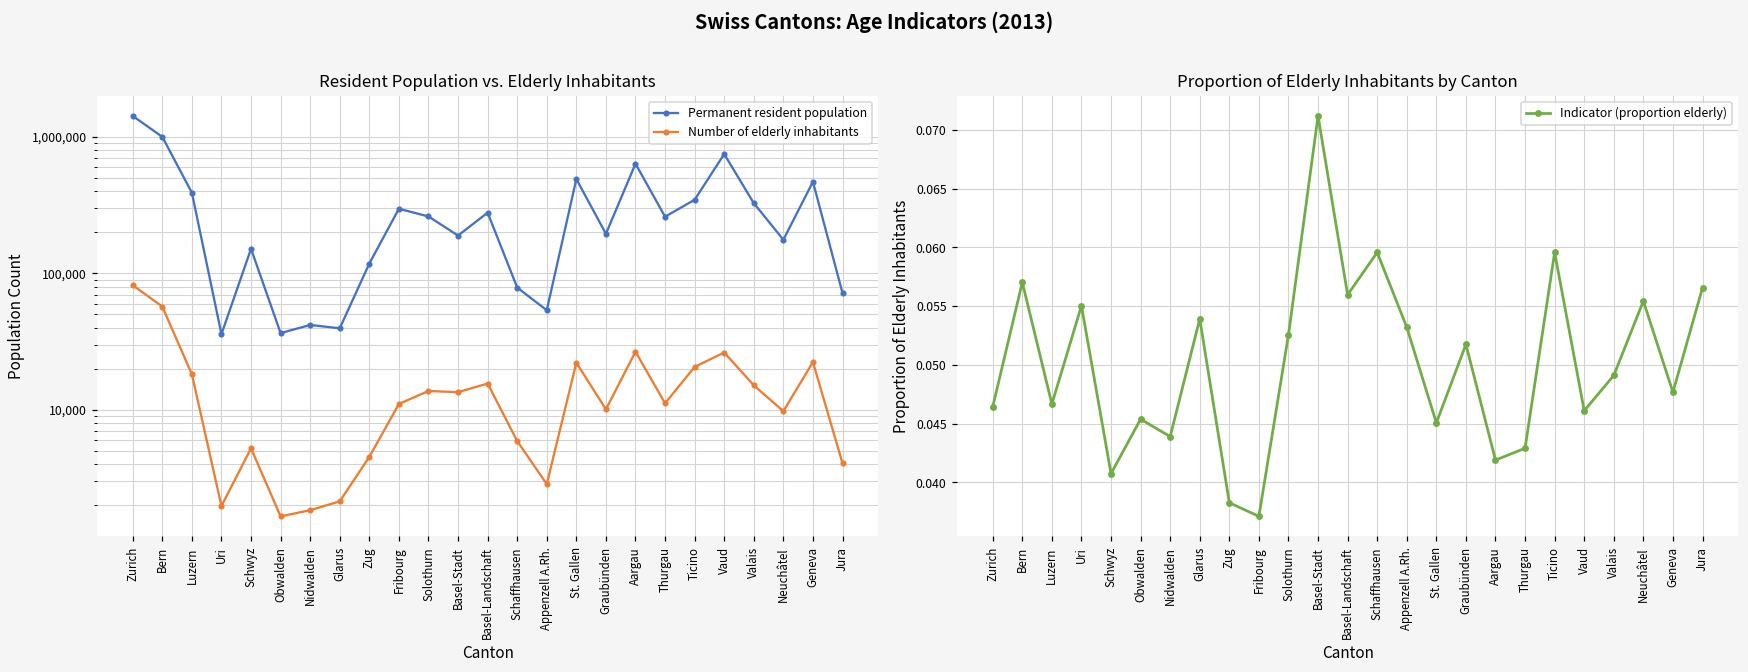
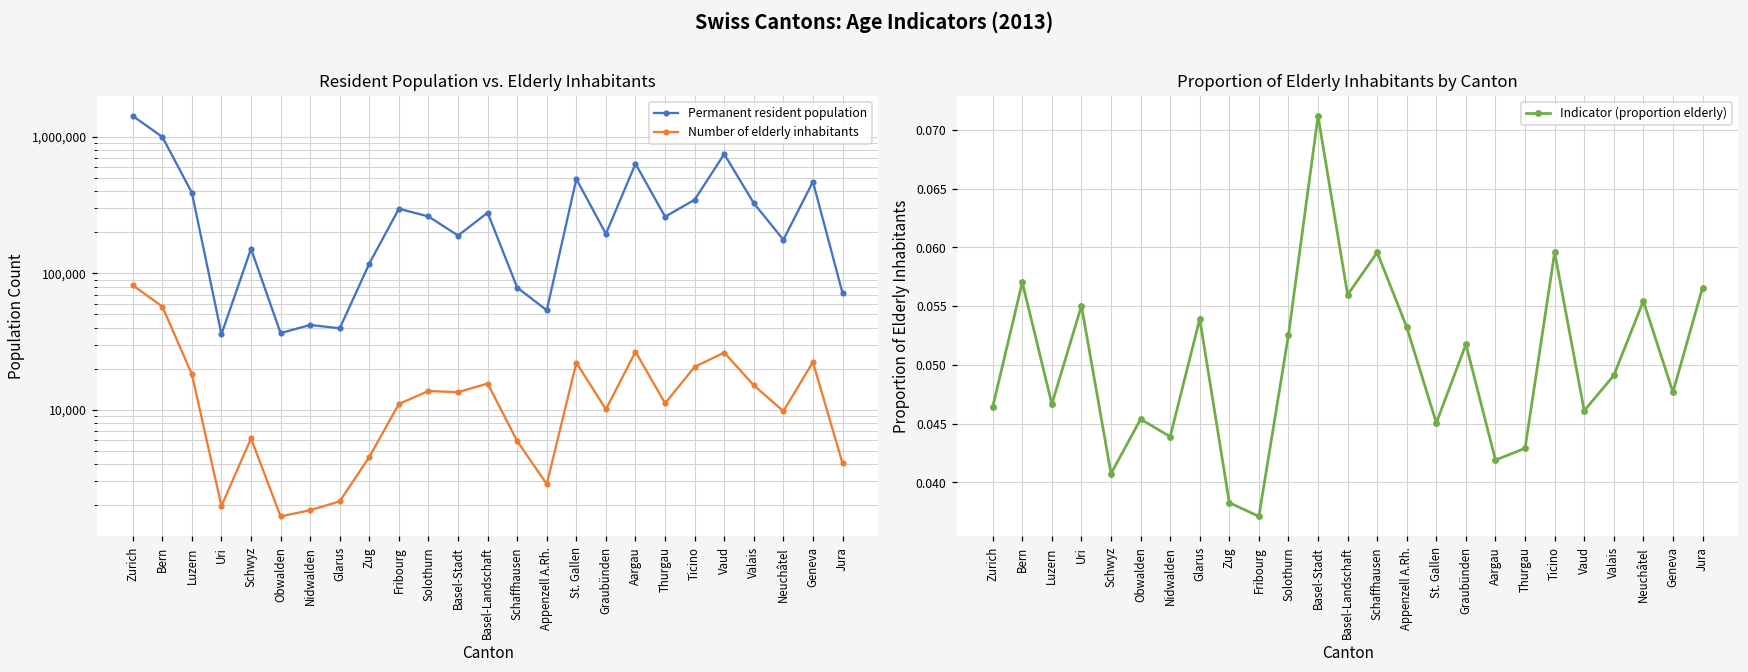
  {
    "Resident Population vs. Elderly Inhabitants": {
      "Permanent resident population": {
        "Zurich": "1,400,000",
        "Bern": "1,000,000",
        "Luzern": "390,000",
        "Uri": "36,000",
        "Schwyz": "150,000",
        "Obwalden": "37,000",
        "Nidwalden": "42,000",
        "Glarus": "40,000",
        "Zug": "120,000",
        "Fribourg": "300,000",
        "Solothurn": "260,000",
        "Basel-Stadt": "190,000",
        "Basel-Landschaft": "280,000",
        "Schaffhausen": "80,000",
        "Appenzell A.Rh.": "54,000",
        "St. Gallen": "490,000",
        "Graubünden": "190,000",
        "Aargau": "600,000",
        "Thurgau": "260,000",
        "Ticino": "350,000",
        "Vaud": "700,000",
        "Valais": "330,000",
        "Neuchâtel": "180,000",
        "Geneva": "470,000",
        "Jura": "70,000"
      },
      "Number of elderly inhabitants": {
        "Zurich": "80,000",
        "Bern": "60,000",
        "Luzern": "18,000",
        "Uri": "2,000",
-       "Schwyz": "5,200",
+       "Schwyz": "6,000",
        "Obwalden": "1,700",
        "Nidwalden": "1,800",
        "Glarus": "2,100",
        "Zug": "4,500",
        "Fribourg": "11,000",
        "Solothurn": "14,000",
        "Basel-Stadt": "13,000",
        "Basel-Landschaft": "16,000",
        "Schaffhausen": "6,000",
        "Appenzell A.Rh.": "2,900",
        "St. Gallen": "22,000",
        "Graubünden": "10,000",
        "Aargau": "27,000",
        "Thurgau": "11,000",
        "Ticino": "21,000",
        "Vaud": "26,000",
        "Valais": "15,000",
        "Neuchâtel": "10,000",
        "Geneva": "22,000",
        "Jura": "4,100"
      }
    },
    "Proportion of Elderly Inhabitants by Canton": {
      "Zurich": "0.0464",
      "Bern": "0.0570",
      "Luzern": "0.0467",
      "Uri": "0.0550",
      "Schwyz": "0.0408",
      "Obwalden": "0.0454",
      "Nidwalden": "0.0439",
      "Glarus": "0.0539",
      "Zug": "0.0383",
      "Fribourg": "0.0371",
      "Solothurn": "0.0526",
      "Basel-Stadt": "0.0712",
      "Basel-Landschaft": "0.0560",
      "Schaffhausen": "0.0596",
      "Appenzell A.Rh.": "0.0532",
      "St. Gallen": "0.0451",
      "Graubünden": "0.0518",
      "Aargau": "0.0419",
      "Thurgau": "0.0429",
      "Ticino": "0.0596",
      "Vaud": "0.0461",
      "Valais": "0.0491",
      "Neuchâtel": "0.0554",
      "Geneva": "0.0477",
      "Jura": "0.0566"
    }
  }
